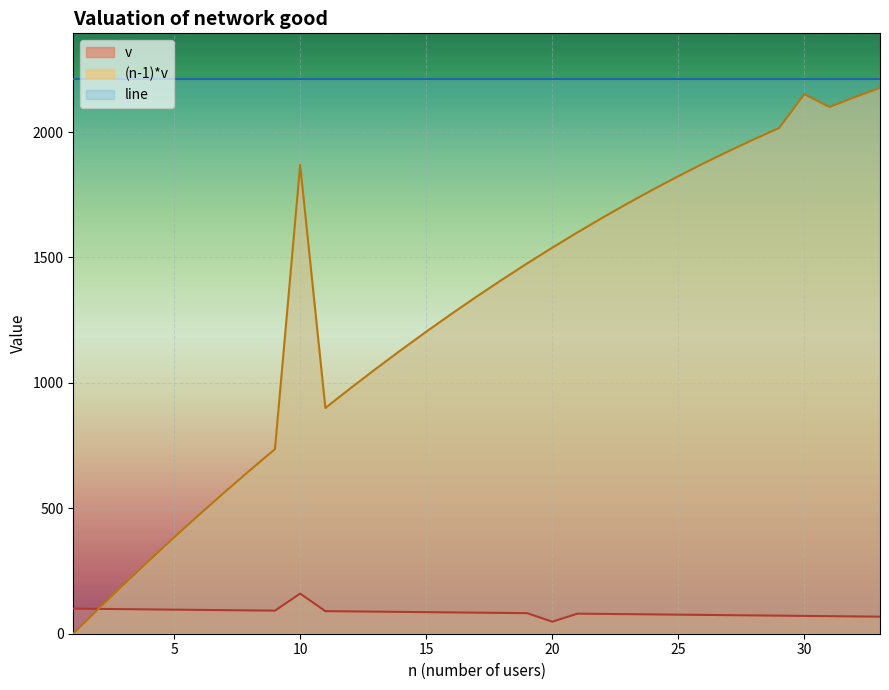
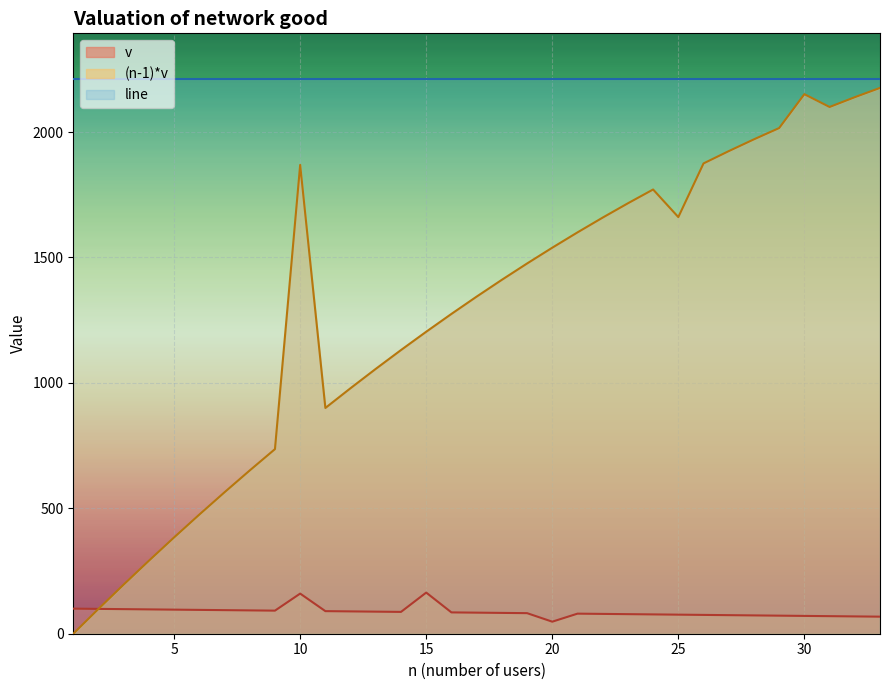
  {
    "v": {
      "5": 100,
      "10": 160,
-     "15": 90,
+     "15": 160,
      "20": 50,
      "25": 80,
      "30": 70
    },
    "(n-1)*v": {
      "5": 380,
      "10": 1870,
      "15": 1200,
      "20": 1540,
-     "25": 1820,
+     "25": 1660,
      "30": 2150
    },
    "line": {
      "10": 2210,
      "15": 2210,
      "20": 2210,
      "25": 2210,
      "30": 2210
    }
  }
